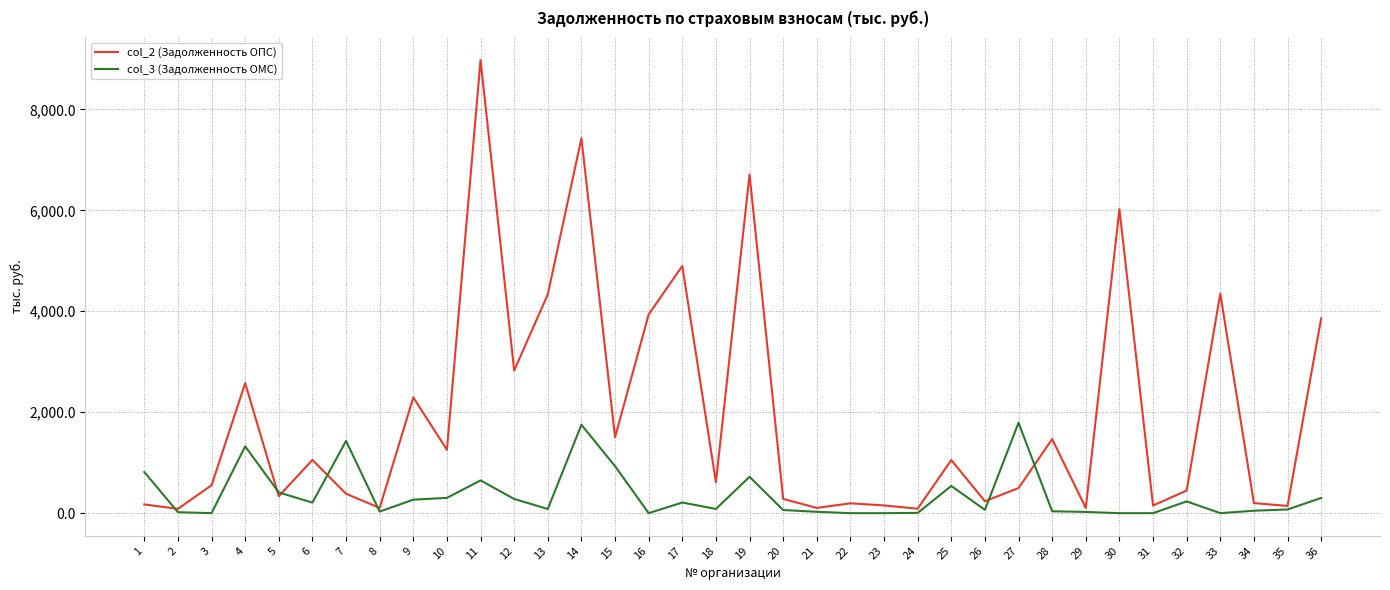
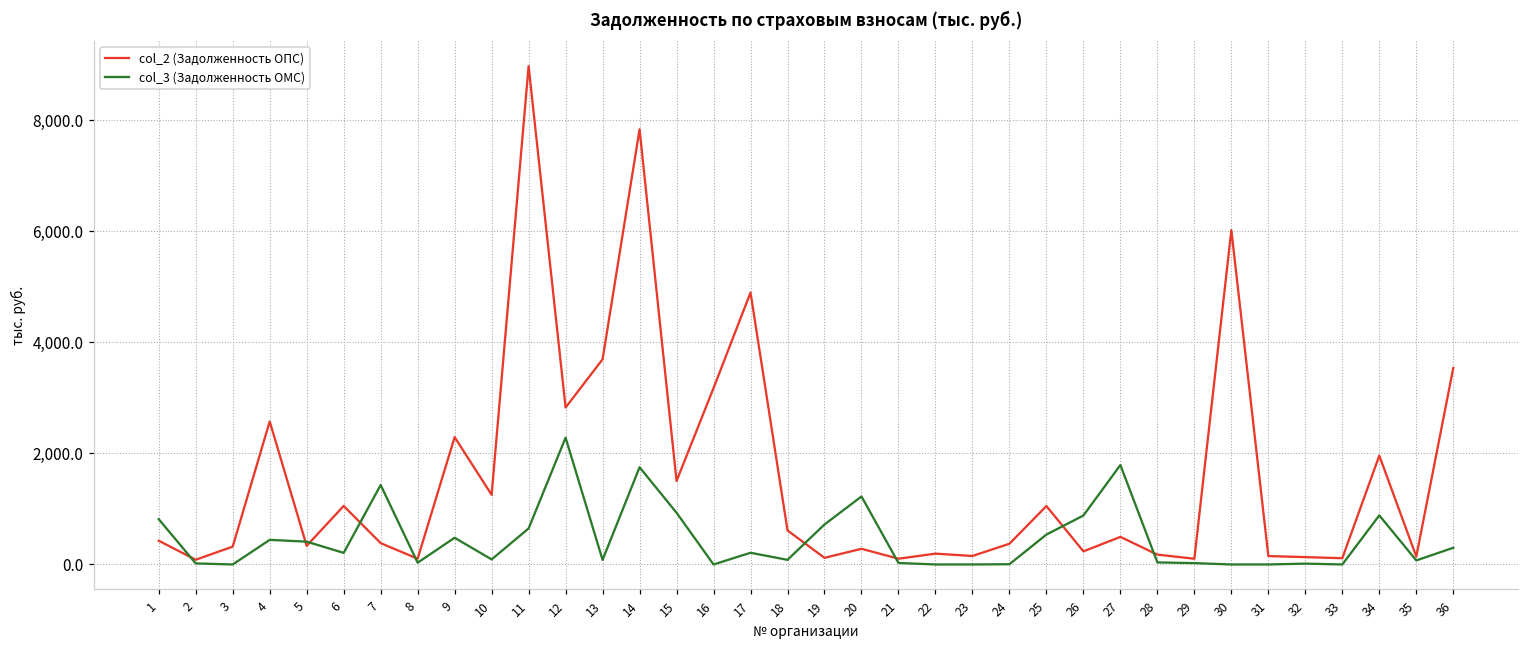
  {
    "col_2 (Задолженность ОПС)": {
-     "1": "200",
+     "1": "400",
      "2": "100",
-     "3": "600",
+     "3": "300",
      "4": "2,600",
      "5": "300",
      "6": "1,100",
      "7": "400",
      "8": "100",
      "9": "2,300",
      "10": "1,300",
      "11": "9,000",
      "12": "2,800",
-     "13": "4,300",
-     "14": "7,400",
+     "13": "3,700",
+     "14": "7,800",
      "15": "1,500",
-     "16": "3,900",
+     "16": "3,200",
      "17": "4,900",
      "18": "600",
-     "19": "6,700",
+     "19": "100",
      "20": "300",
      "21": "100",
      "22": "200",
      "23": "200",
-     "24": "100",
+     "24": "400",
      "25": "1,100",
      "26": "200",
      "27": "500",
-     "28": "1,500",
+     "28": "200",
      "29": "100",
      "30": "6,000",
      "31": "200",
-     "32": "400",
-     "33": "4,400",
-     "34": "200",
+     "32": "100",
+     "33": "100",
+     "34": "2,000",
      "35": "100",
-     "36": "3,900"
+     "36": "3,500"
    },
    "col_3 (Задолженность ОМС)": {
      "1": "800",
      "2": "0",
      "3": "0",
-     "4": "1,300",
+     "4": "400",
      "5": "400",
      "6": "200",
      "7": "1,400",
      "8": "0",
-     "9": "300",
-     "10": "300",
+     "9": "500",
+     "10": "100",
      "11": "600",
-     "12": "300",
+     "12": "2,300",
      "13": "100",
      "14": "1,800",
      "15": "900",
      "16": "0",
      "17": "200",
      "18": "100",
      "19": "700",
-     "20": "100",
+     "20": "1,200",
      "21": "0",
      "22": "0",
      "23": "0",
      "24": "0",
      "25": "500",
-     "26": "100",
+     "26": "900",
      "27": "1,800",
      "28": "0",
      "29": "0",
      "30": "0",
      "31": "0",
-     "32": "200",
+     "32": "0",
      "33": "0",
-     "34": "0",
+     "34": "900",
      "35": "100",
      "36": "300"
    }
  }
